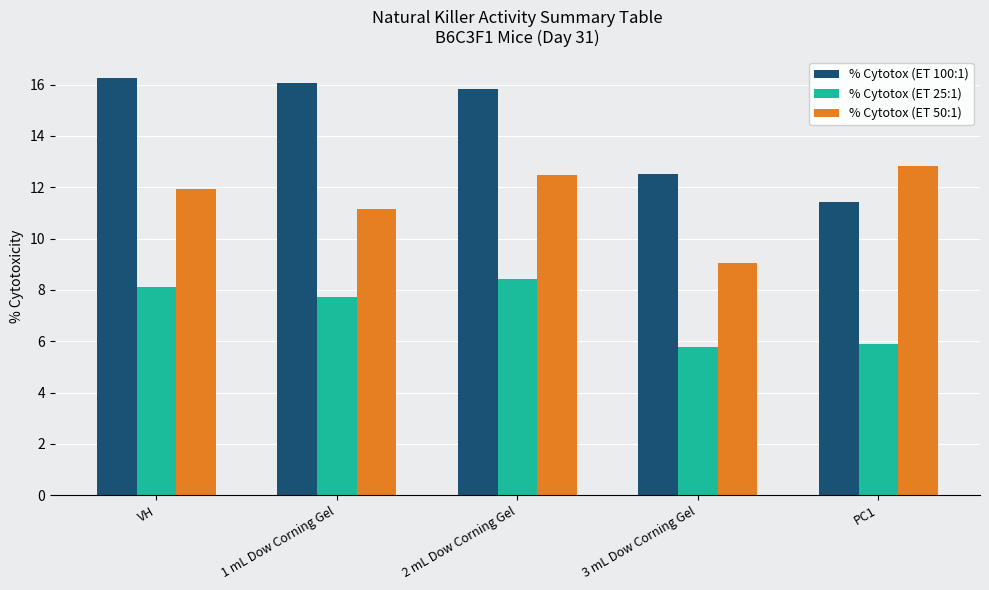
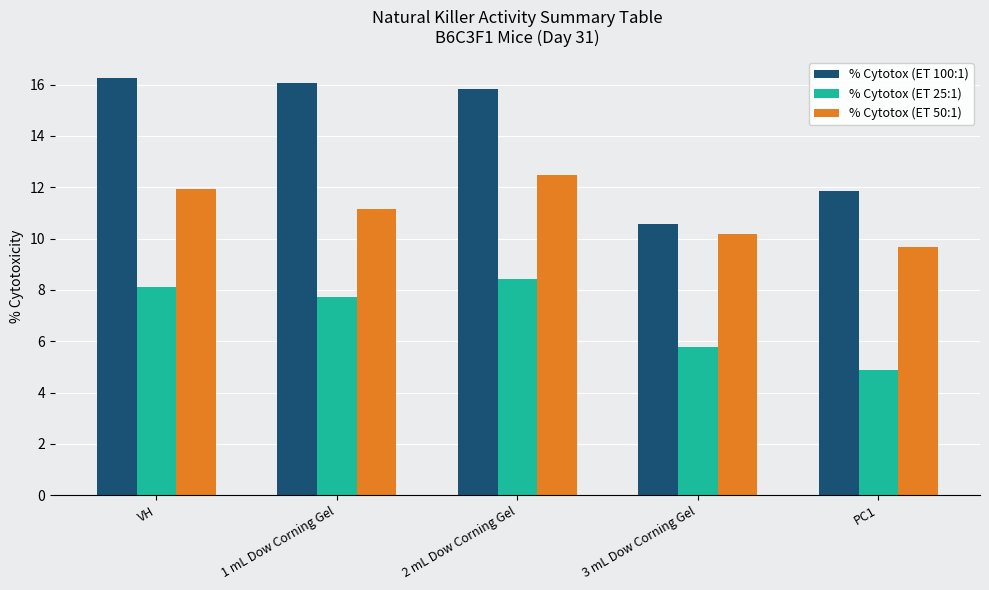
  {
    "% Cytotox (ET 100:1)": {
      "VH": 16.3,
      "1 mL Dow Corning Gel": 16.1,
      "2 mL Dow Corning Gel": 15.8,
-     "3 mL Dow Corning Gel": 12.5,
-     "PC1": 11.4
+     "3 mL Dow Corning Gel": 10.6,
+     "PC1": 11.9
    },
    "% Cytotox (ET 25:1)": {
      "VH": 8.1,
      "1 mL Dow Corning Gel": 7.7,
      "2 mL Dow Corning Gel": 8.4,
      "3 mL Dow Corning Gel": 5.8,
-     "PC1": 5.9
+     "PC1": 4.9
    },
    "% Cytotox (ET 50:1)": {
      "VH": 11.9,
      "1 mL Dow Corning Gel": 11.2,
      "2 mL Dow Corning Gel": 12.5,
-     "3 mL Dow Corning Gel": 9.0,
-     "PC1": 12.8
+     "3 mL Dow Corning Gel": 10.2,
+     "PC1": 9.7
    }
  }
